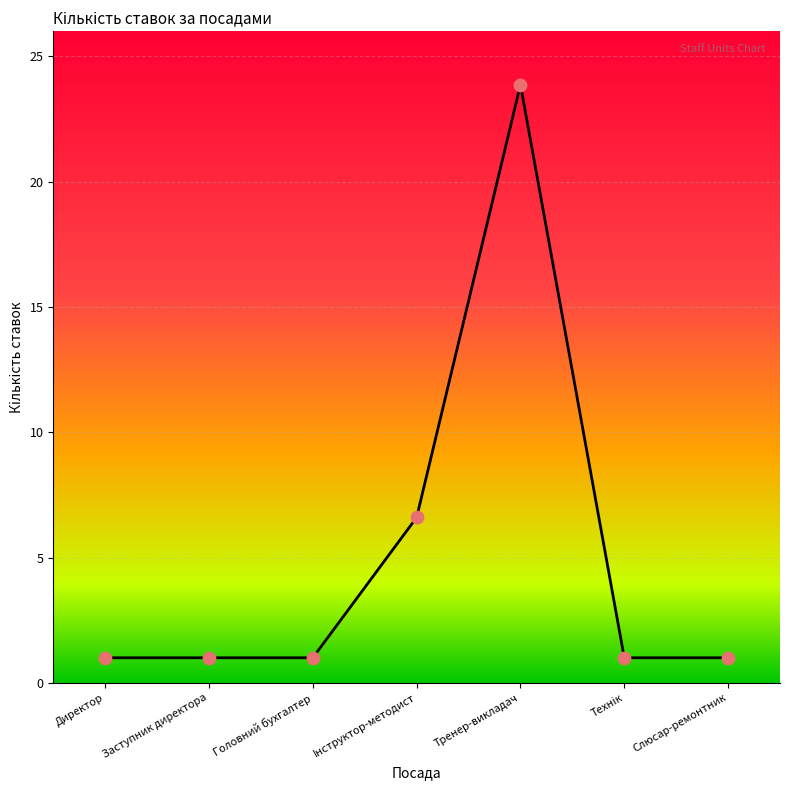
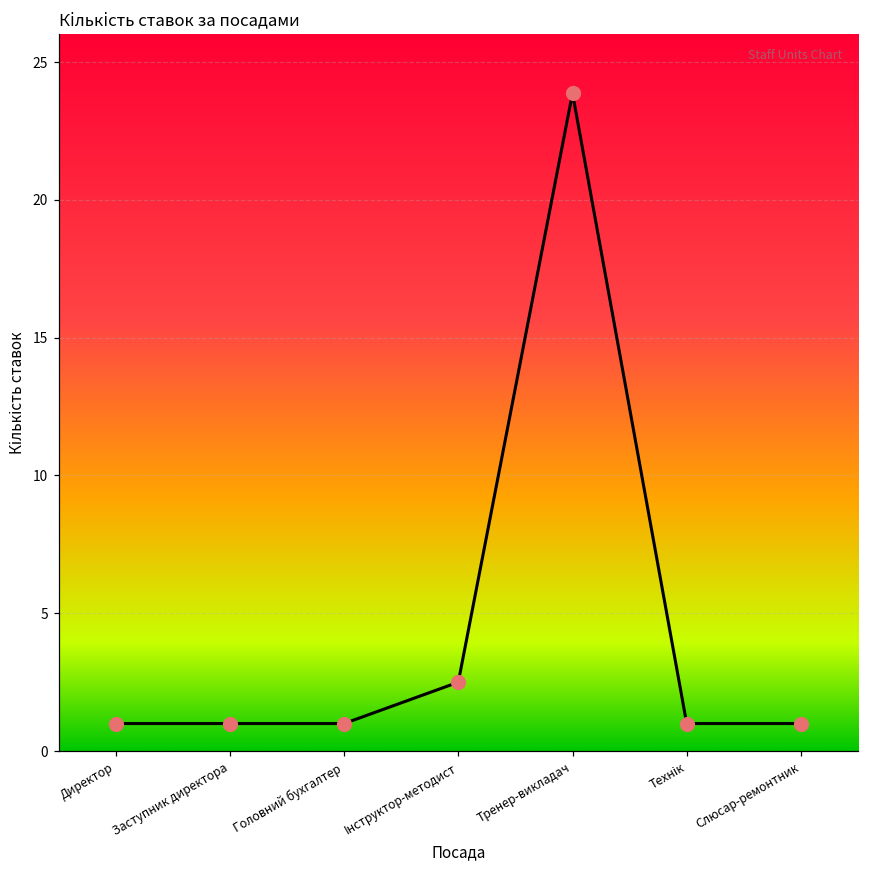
  {
    "Директор": 1.0,
    "Заступник директора": 1.0,
    "Головний бухгалтер": 1.0,
-   "Інструктор-методист": 6.6,
+   "Інструктор-методист": 2.5,
    "Тренер-викладач": 23.9,
    "Технік": 1.0,
    "Слюсар-ремонтник": 1.0
  }
